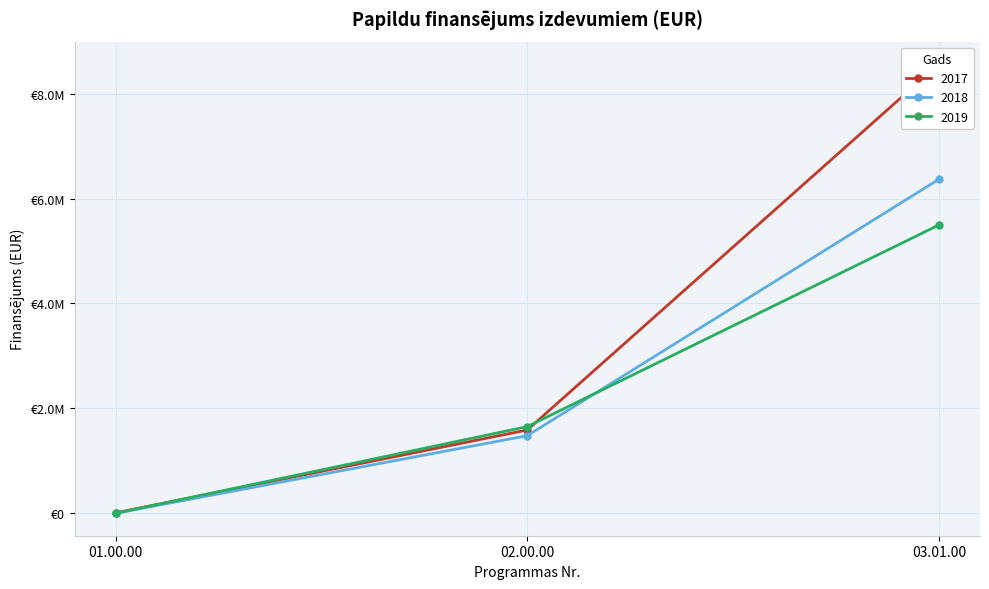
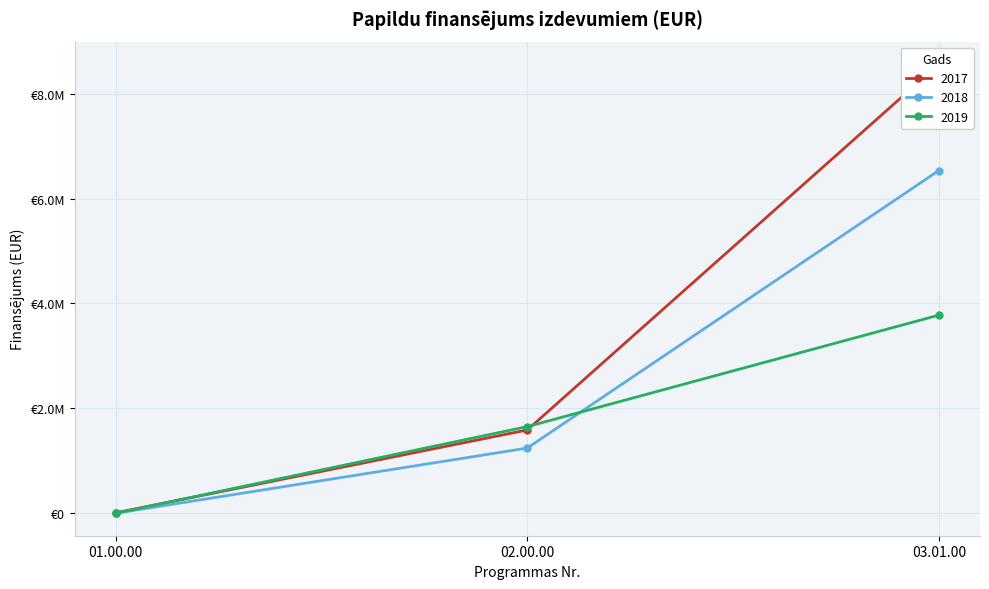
  {
    "2017": {
      "02.00.00": "€1600000"
    },
    "2018": {
-     "02.00.00": "€1500000",
-     "03.01.00": "€6400000"
+     "02.00.00": "€1200000",
+     "03.01.00": "€6500000"
    },
    "2019": {
      "02.00.00": "€1700000",
-     "03.01.00": "€5500000"
+     "03.01.00": "€3800000"
    }
  }
